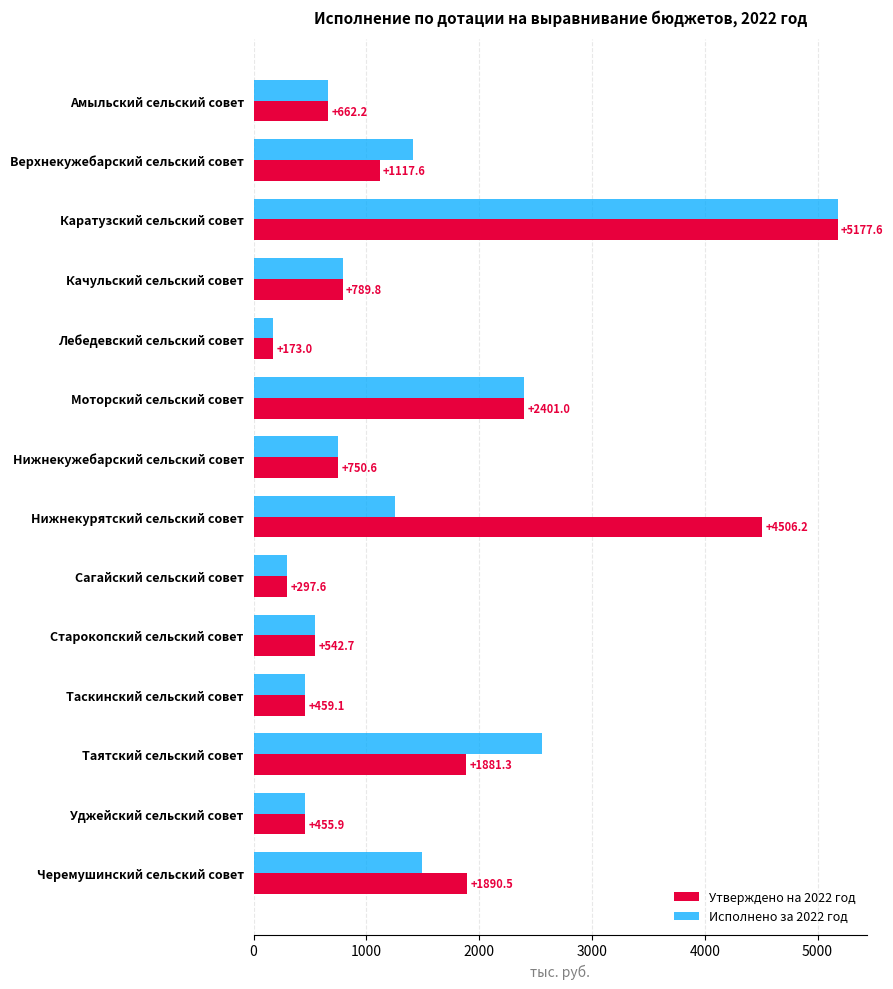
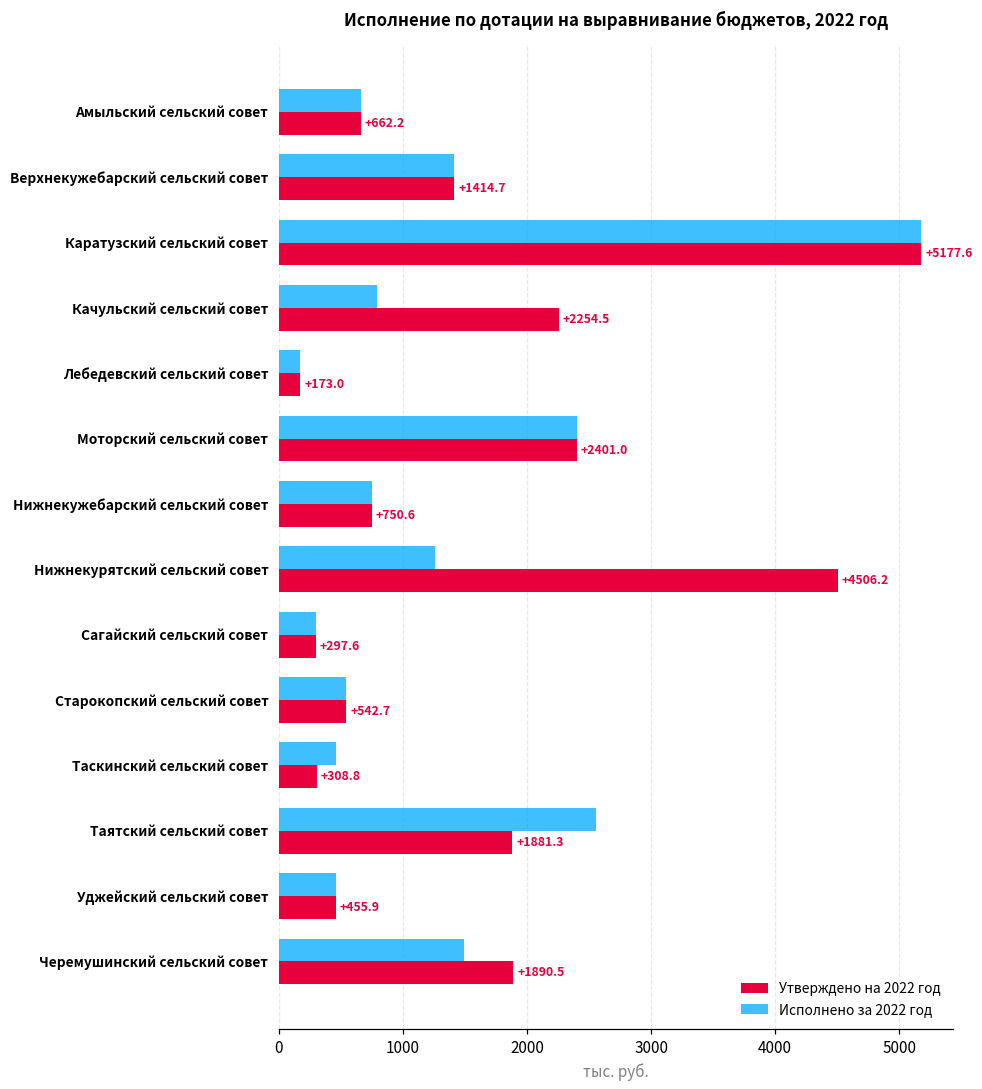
  {
    "Утверждено на 2022 год": {
      "Амыльский сельский совет": "+662.2",
-     "Верхнекужебарский сельский совет": "+1117.6",
+     "Верхнекужебарский сельский совет": "+1414.7",
      "Каратузский сельский совет": "+5177.6",
-     "Качульский сельский совет": "+789.8",
+     "Качульский сельский совет": "+2254.5",
      "Лебедевский сельский совет": "+173.0",
      "Моторский сельский совет": "+2401.0",
      "Нижнекужебарский сельский совет": "+750.6",
      "Нижнекурятский сельский совет": "+4506.2",
      "Сагайский сельский совет": "+297.6",
      "Старокопский сельский совет": "+542.7",
-     "Таскинский сельский совет": "+459.1",
+     "Таскинский сельский совет": "+308.8",
      "Таятский сельский совет": "+1881.3",
      "Уджейский сельский совет": "+455.9",
      "Черемушинский сельский совет": "+1890.5"
    },
    "Исполнено за 2022 год": {
      "Верхнекужебарский сельский совет": "1410",
      "Нижнекурятский сельский совет": "1260",
      "Таятский сельский совет": "2550",
      "Черемушинский сельский совет": "1490"
    }
  }
